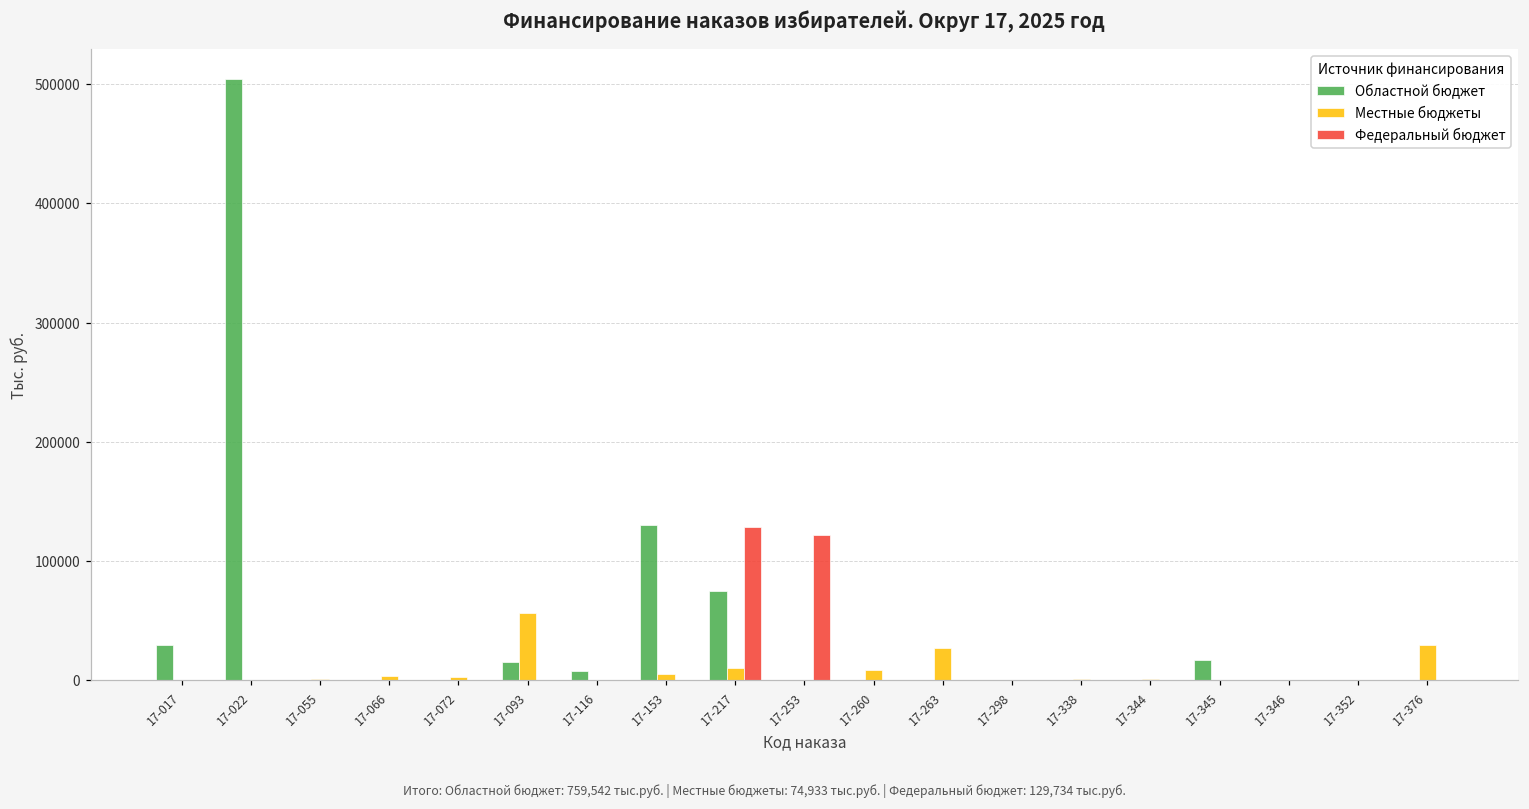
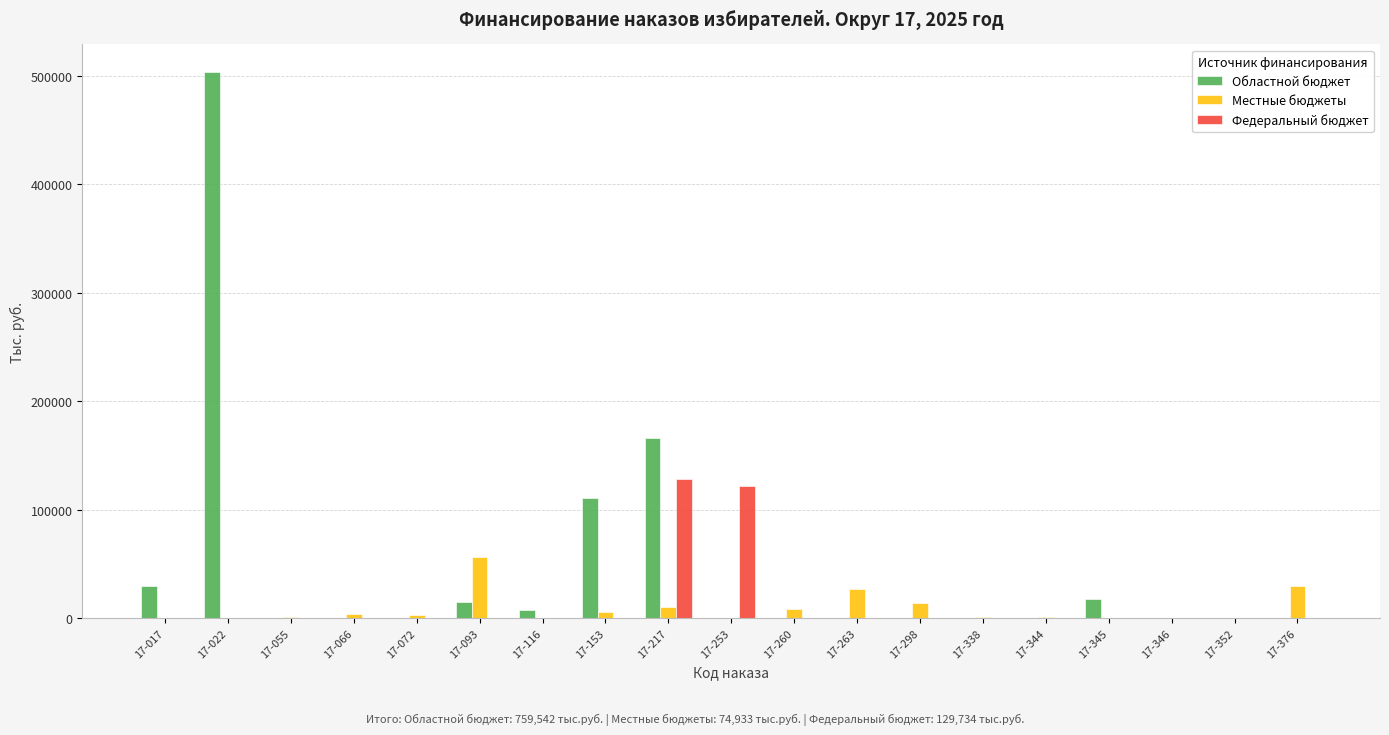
  {
    "Областной бюджет": {
      "17-017": 30000,
      "17-022": 504000,
      "17-055": 0,
      "17-066": 0,
      "17-072": 0,
      "17-093": 15000,
      "17-116": 8000,
-     "17-153": 130000,
-     "17-217": 75000,
+     "17-153": 110000,
+     "17-217": 166000,
      "17-260": 0,
      "17-263": 0,
      "17-298": 0,
      "17-338": 0,
      "17-344": 0,
      "17-345": 17000,
      "17-346": 0,
      "17-352": 0,
      "17-376": 0
    },
    "Местные бюджеты": {
      "17-017": 0,
      "17-022": 0,
      "17-066": 4000,
      "17-072": 3000,
      "17-093": 56000,
      "17-153": 6000,
      "17-217": 10000,
      "17-253": 0,
      "17-260": 9000,
      "17-263": 27000,
-     "17-298": 1000,
+     "17-298": 14000,
      "17-345": 0,
      "17-376": 30000
    },
    "Федеральный бюджет": {
      "17-017": 0,
      "17-022": 0,
      "17-055": 0,
      "17-066": 0,
      "17-072": 0,
      "17-093": 0,
      "17-116": 0,
      "17-153": 0,
      "17-217": 128000,
      "17-253": 122000,
      "17-260": 0,
      "17-263": 0,
      "17-298": 0,
      "17-338": 0,
      "17-344": 0,
      "17-345": 0,
      "17-346": 0,
      "17-352": 0,
      "17-376": 0
    }
  }
